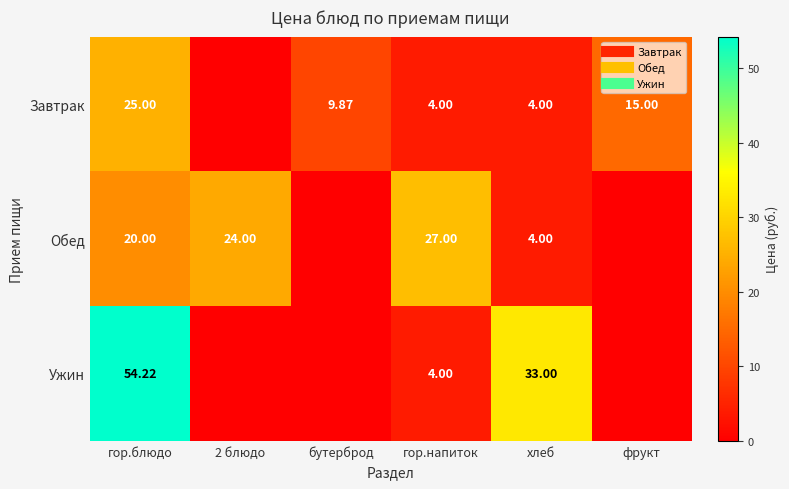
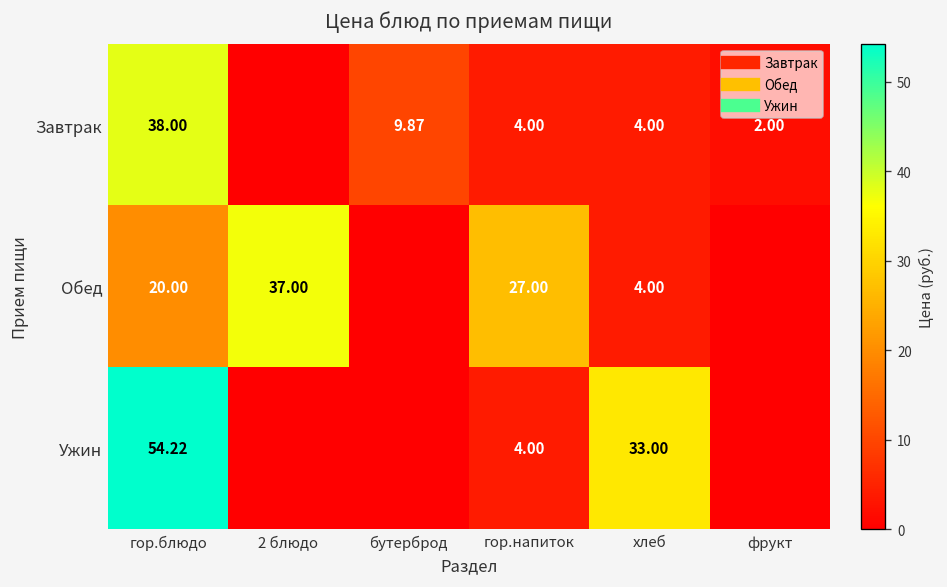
  {
    "Завтрак": {
-     "гор.блюдо": 25.00,
+     "гор.блюдо": 38.00,
      "бутерброд": 9.87,
      "гор.напиток": 4.00,
      "хлеб": 4.00,
-     "фрукт": 15.00
+     "фрукт": 2.00
    },
    "Обед": {
      "гор.блюдо": 20.00,
-     "2 блюдо": 24.00,
+     "2 блюдо": 37.00,
      "гор.напиток": 27.00,
      "хлеб": 4.00
    },
    "Ужин": {
      "гор.блюдо": 54.22,
      "гор.напиток": 4.00,
      "хлеб": 33.00
    }
  }
